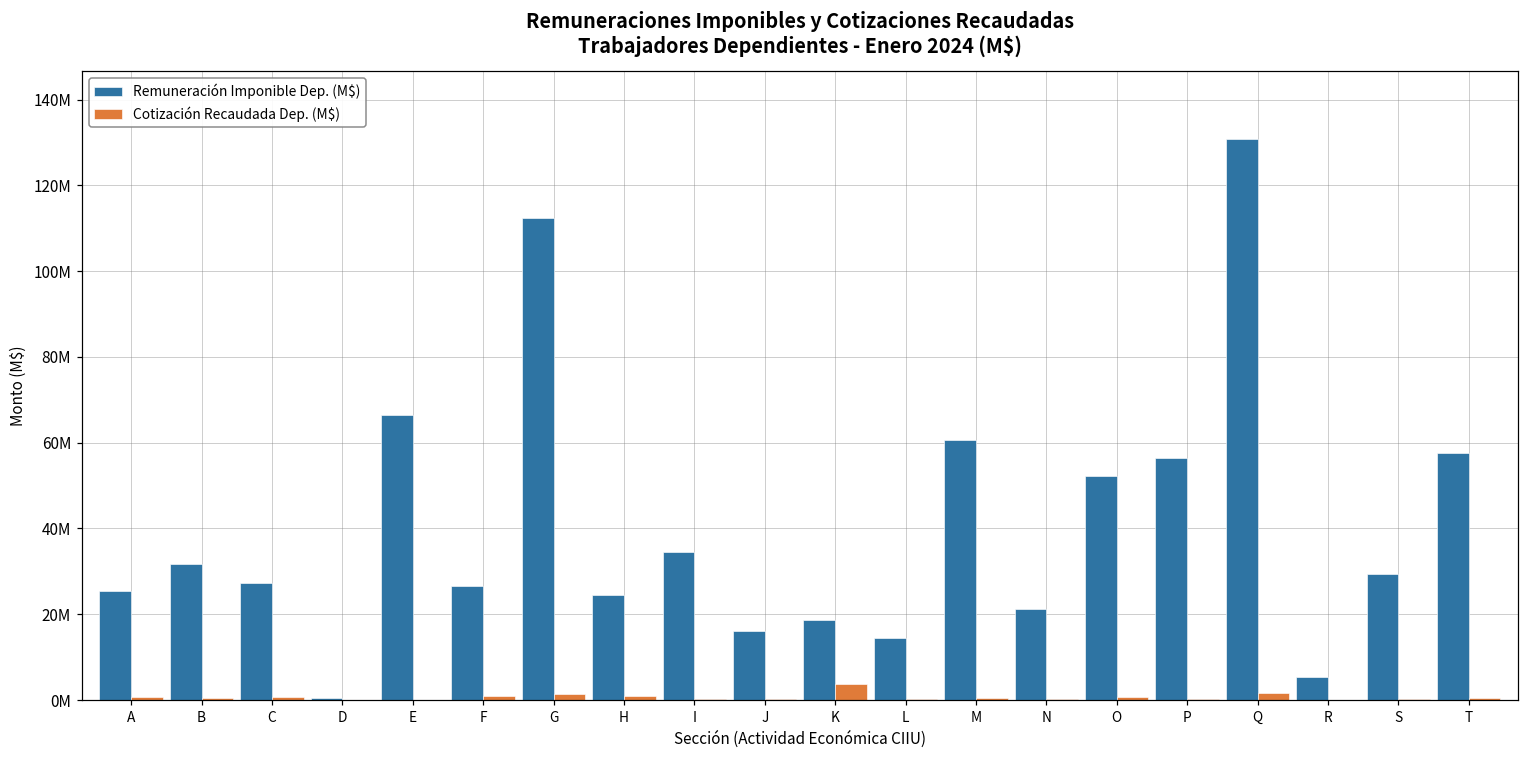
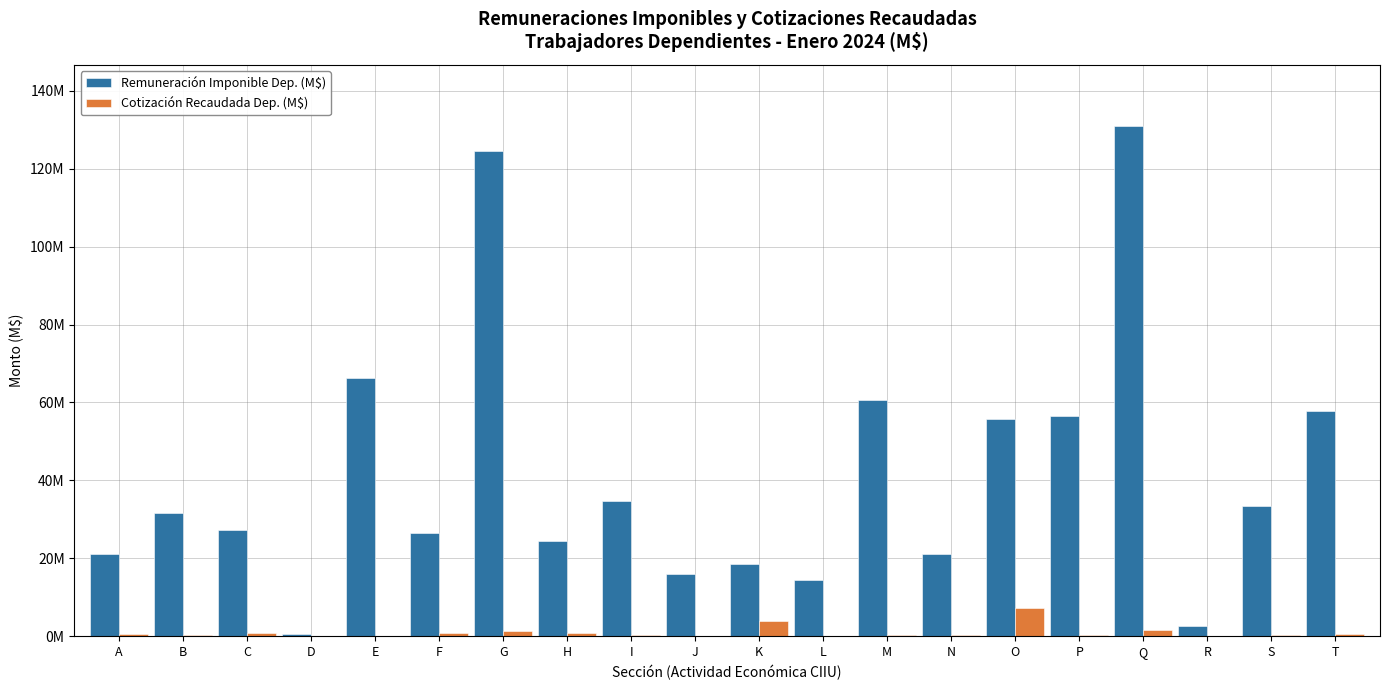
  {
    "Remuneración Imponible Dep. (M$)": {
-     "A": 25000000,
+     "A": 21000000,
      "B": 32000000,
      "C": 27000000,
      "E": 66000000,
      "F": 27000000,
-     "G": 112000000,
+     "G": 125000000,
      "H": 25000000,
      "I": 35000000,
      "J": 16000000,
      "K": 19000000,
      "L": 14000000,
      "M": 61000000,
      "N": 21000000,
-     "O": 52000000,
+     "O": 56000000,
      "P": 56000000,
      "Q": 131000000,
-     "R": 5000000,
-     "S": 29000000,
+     "R": 3000000,
+     "S": 34000000,
      "T": 58000000
    },
    "Cotización Recaudada Dep. (M$)": {
      "A": 1000000,
      "C": 1000000,
      "F": 1000000,
      "G": 1000000,
      "H": 1000000,
      "K": 4000000,
-     "O": 1000000,
+     "O": 7000000,
      "Q": 2000000
    }
  }
